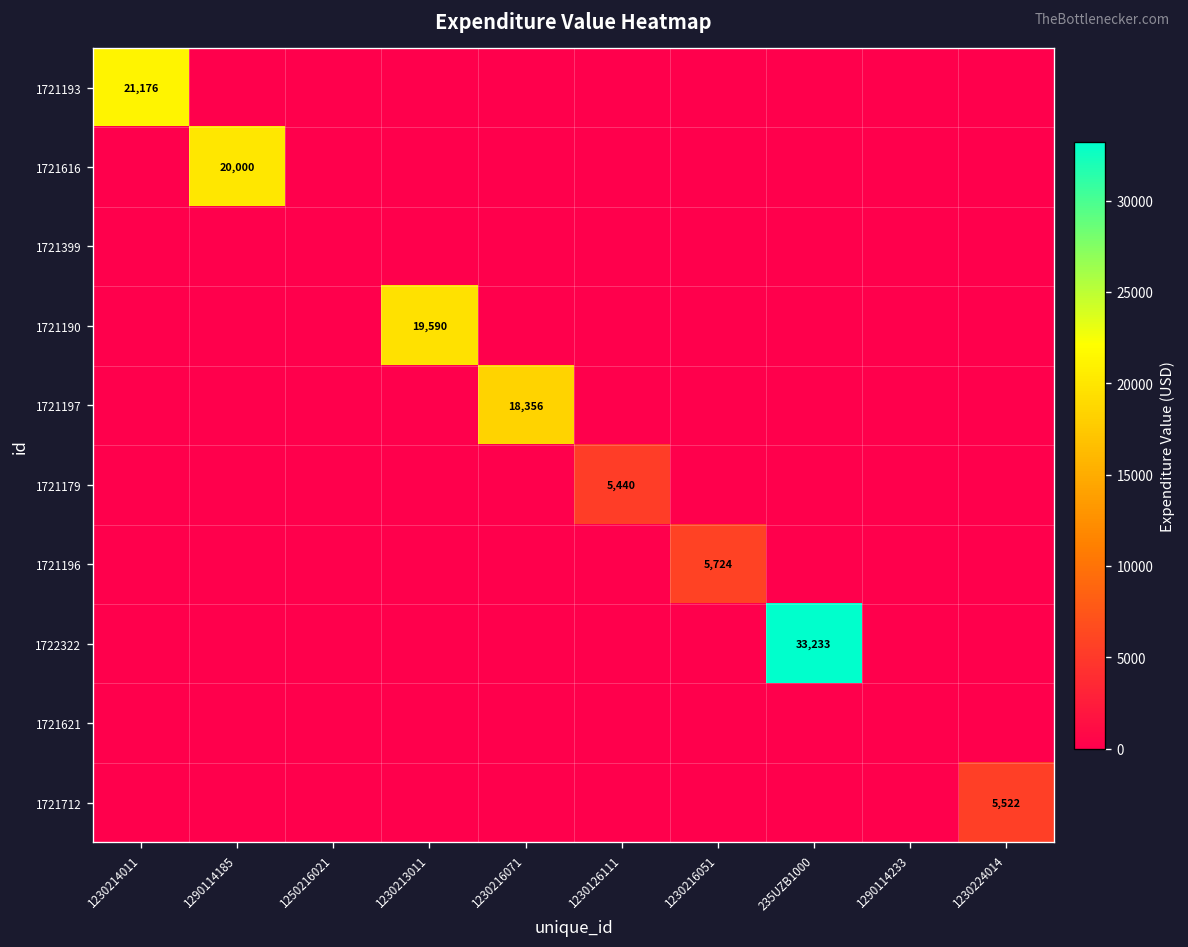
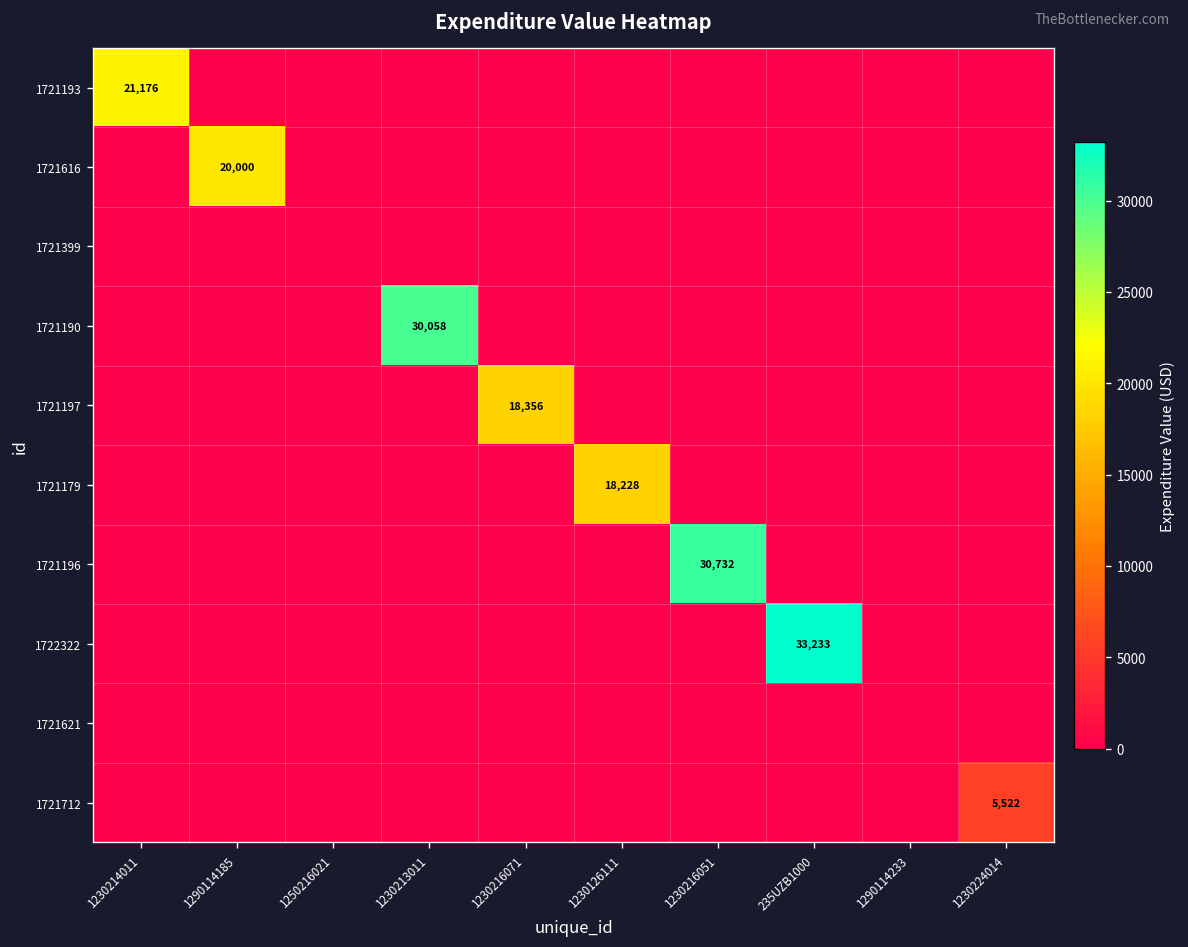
  {
    "1721193": {
      "1230214011": "21,176"
    },
    "1721616": {
      "1290114185": "20,000"
    },
    "1721190": {
-     "1230213011": "19,590"
+     "1230213011": "30,058"
    },
    "1721197": {
      "1230216071": "18,356"
    },
    "1721179": {
-     "1230126111": "5,440"
+     "1230126111": "18,228"
    },
    "1721196": {
-     "1230216051": "5,724"
+     "1230216051": "30,732"
    },
    "1722322": {
      "235UZB1000": "33,233"
    },
    "1721712": {
      "1230224014": "5,522"
    }
  }
